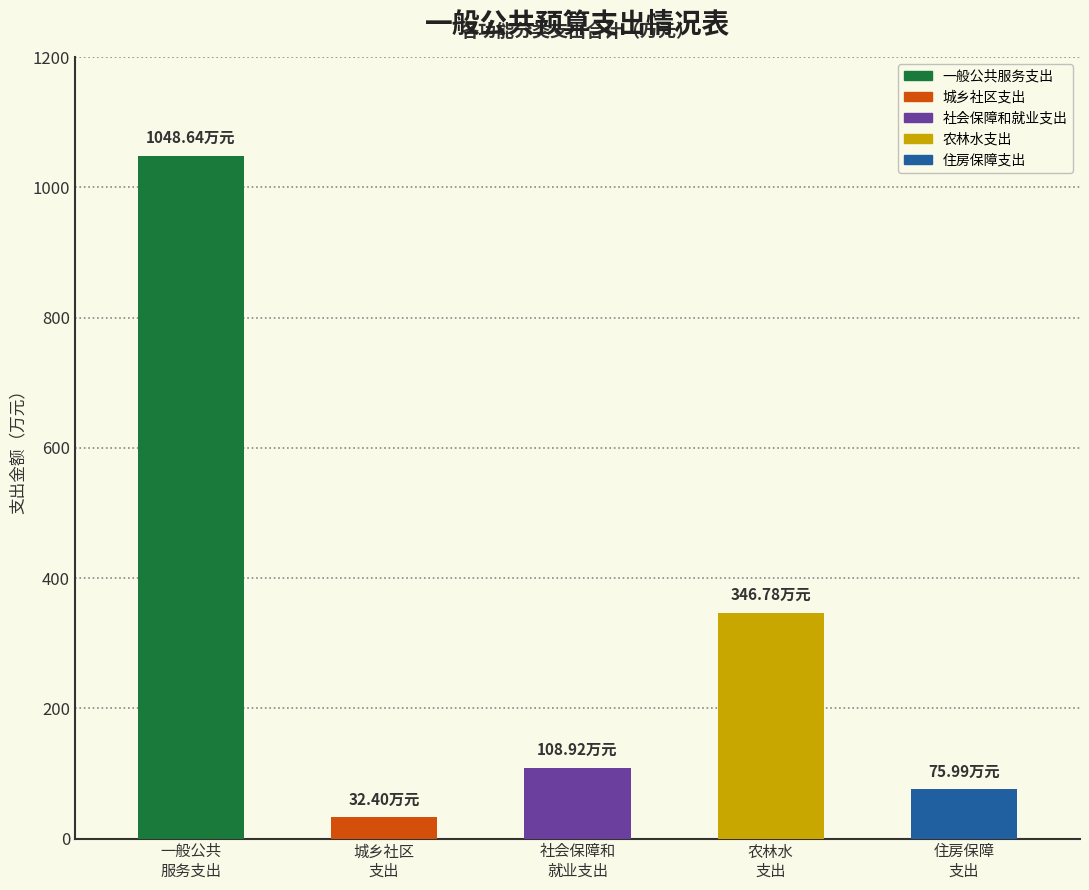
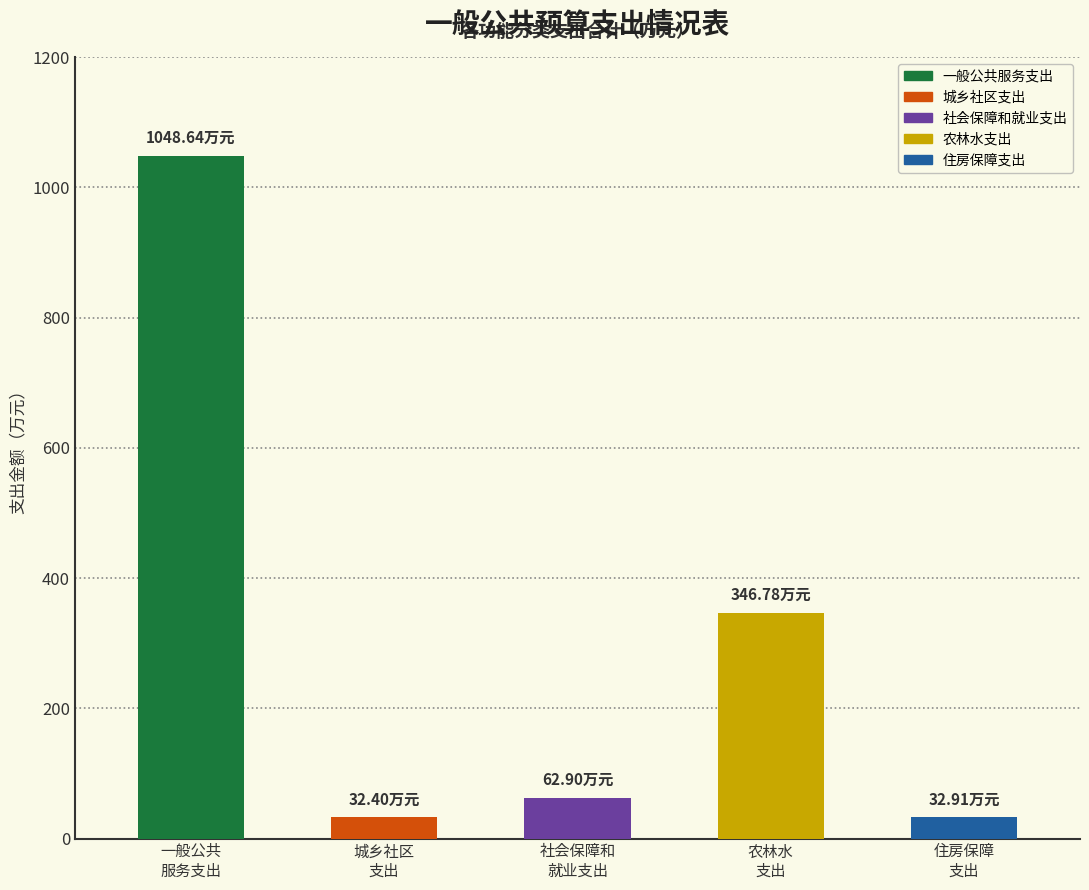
  {
    "一般公共 服务支出": 1048.64,
    "城乡社区 支出": 32.40,
-   "社会保障和 就业支出": 108.92,
+   "社会保障和 就业支出": 62.90,
    "农林水 支出": 346.78,
-   "住房保障 支出": 75.99
+   "住房保障 支出": 32.91
  }
